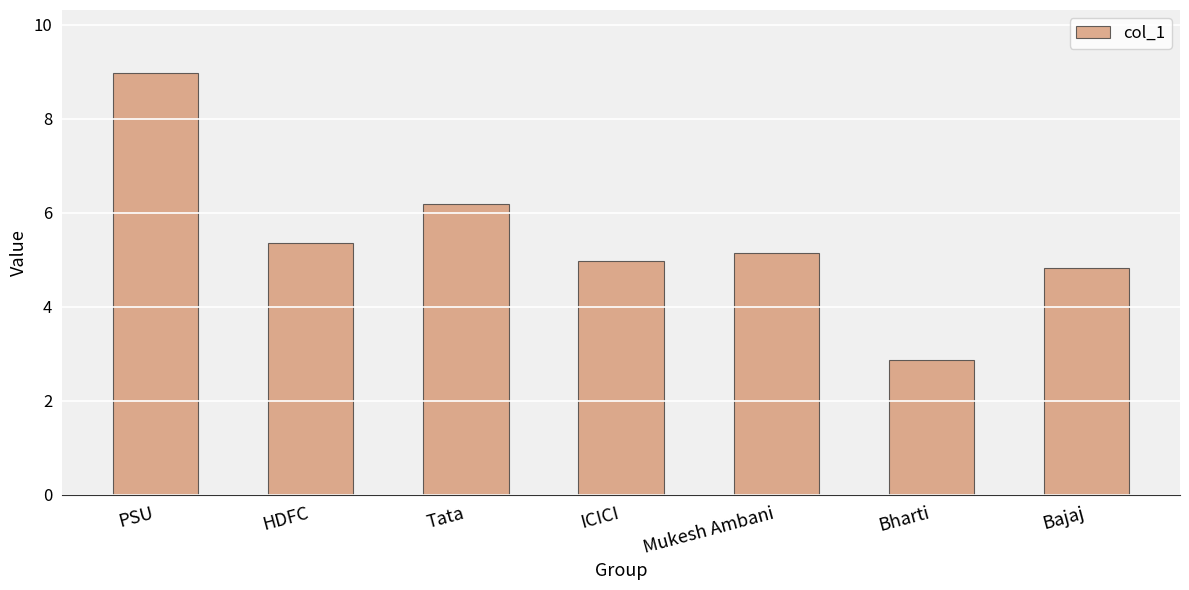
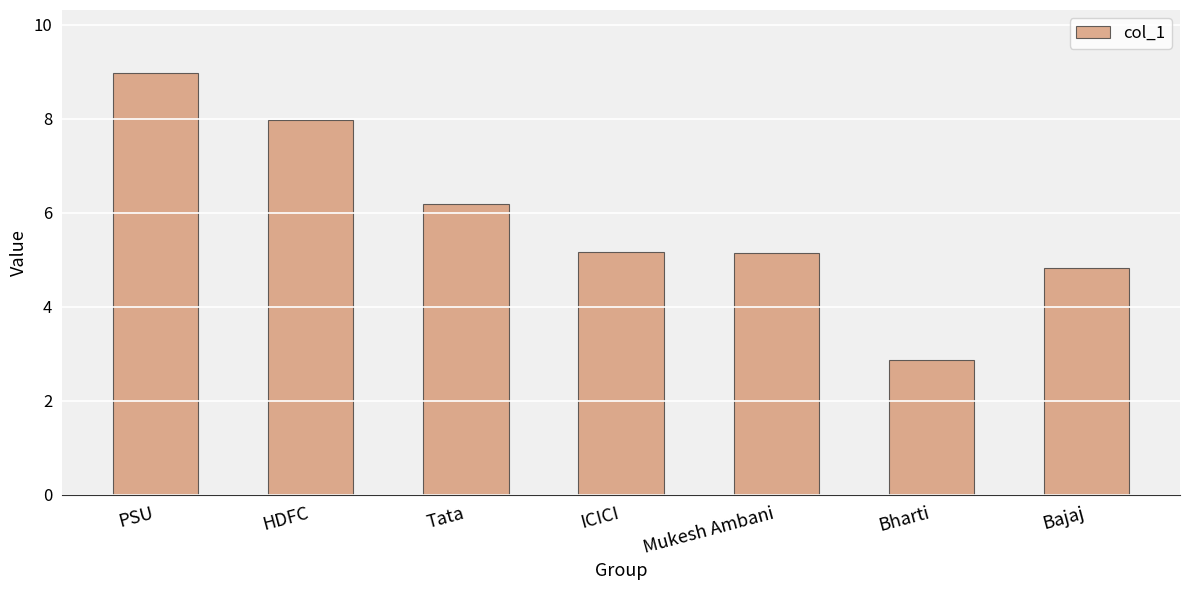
  {
    "PSU": 9.0,
-   "HDFC": 5.4,
+   "HDFC": 8.0,
    "Tata": 6.2,
-   "ICICI": 5.0,
+   "ICICI": 5.2,
    "Mukesh Ambani": 5.1,
    "Bharti": 2.9,
    "Bajaj": 4.8
  }
